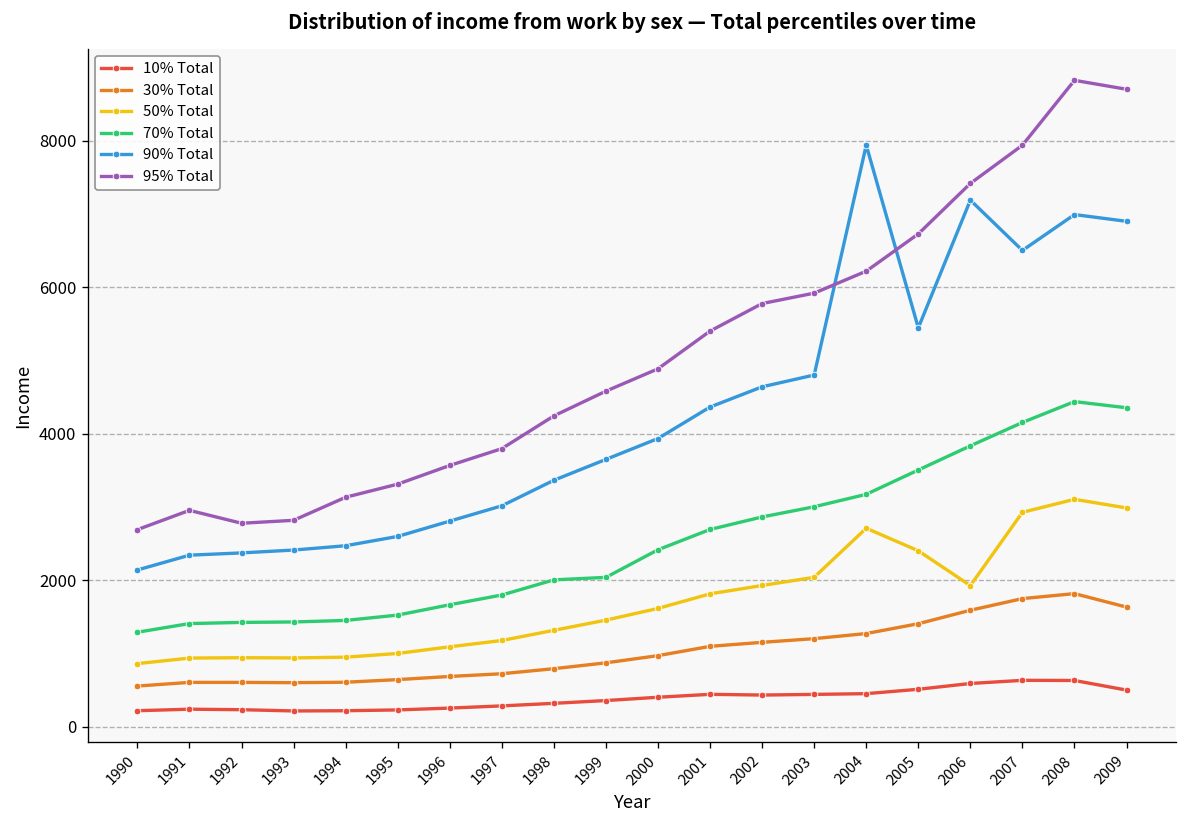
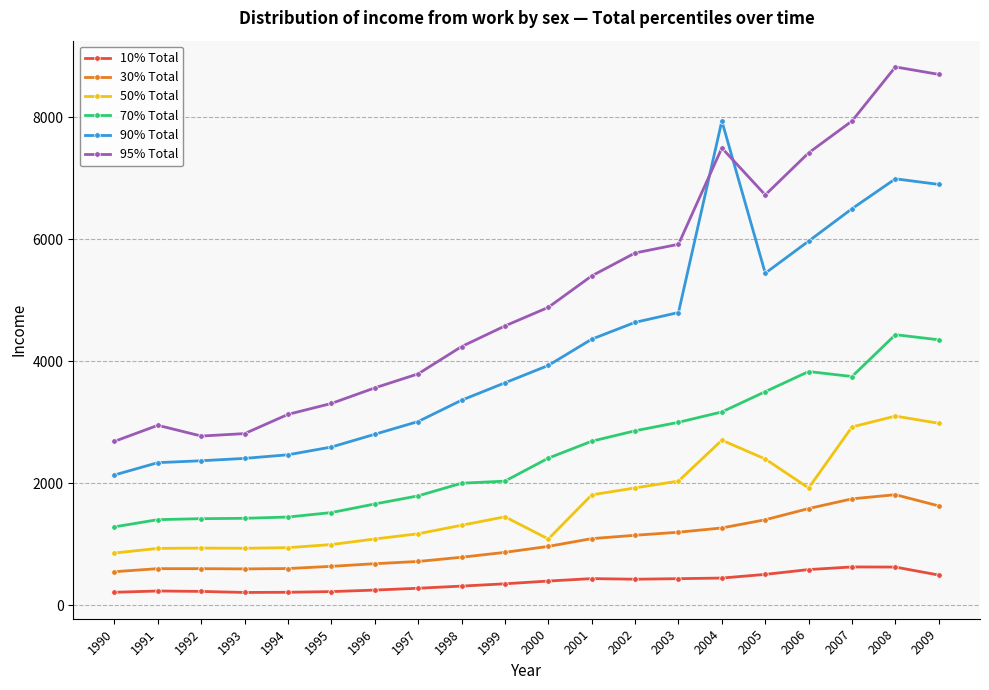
  {
    "50% Total": {
      "1990": 900,
      "1991": 900,
      "1992": 900,
      "1993": 900,
      "1994": 900,
      "1995": 1000,
      "1996": 1100,
      "1997": 1200,
      "1998": 1300,
      "1999": 1500,
-     "2000": 1600,
+     "2000": 1100,
      "2001": 1800,
      "2002": 1900,
      "2003": 2000,
      "2004": 2700,
      "2005": 2400,
      "2006": 1900,
      "2007": 2900,
      "2008": 3100,
      "2009": 3000
    },
    "70% Total": {
      "1990": 1300,
      "1991": 1400,
      "1992": 1400,
      "1993": 1400,
      "1994": 1400,
      "1995": 1500,
      "1996": 1700,
      "1997": 1800,
      "1998": 2000,
      "1999": 2000,
      "2000": 2400,
      "2001": 2700,
      "2002": 2900,
      "2003": 3000,
      "2004": 3200,
      "2005": 3500,
      "2006": 3800,
-     "2007": 4200,
+     "2007": 3800,
      "2008": 4400,
      "2009": 4400
    },
    "90% Total": {
      "1990": 2100,
      "1991": 2300,
      "1992": 2400,
      "1993": 2400,
      "1994": 2500,
      "1995": 2600,
      "1996": 2800,
      "1997": 3000,
      "1998": 3400,
      "1999": 3600,
      "2000": 3900,
      "2001": 4400,
      "2002": 4600,
      "2003": 4800,
      "2004": 7900,
      "2005": 5400,
-     "2006": 7200,
+     "2006": 6000,
      "2007": 6500,
      "2008": 7000,
      "2009": 6900
    },
    "95% Total": {
      "1990": 2700,
      "1991": 3000,
      "1992": 2800,
      "1993": 2800,
      "1994": 3100,
      "1995": 3300,
      "1996": 3600,
      "1997": 3800,
      "1998": 4200,
      "1999": 4600,
      "2000": 4900,
      "2001": 5400,
      "2002": 5800,
      "2003": 5900,
-     "2004": 6200,
+     "2004": 7500,
      "2005": 6700,
      "2006": 7400,
      "2007": 7900,
      "2008": 8800,
      "2009": 8700
    }
  }
